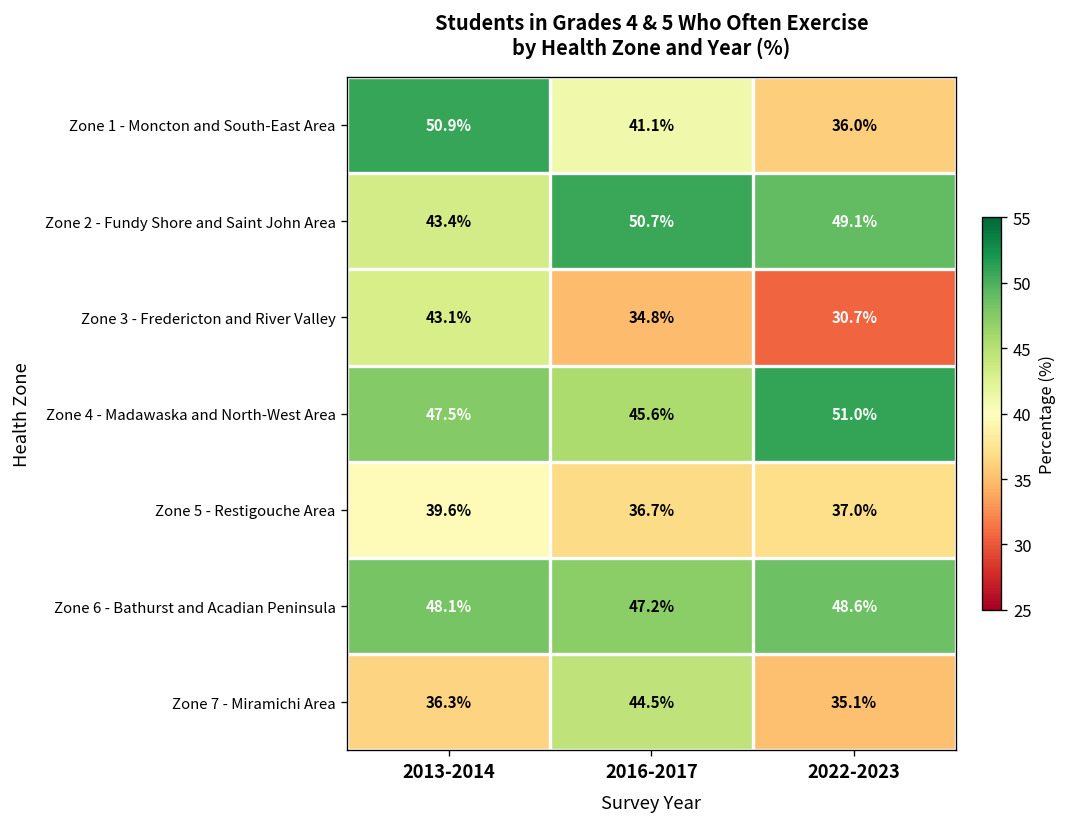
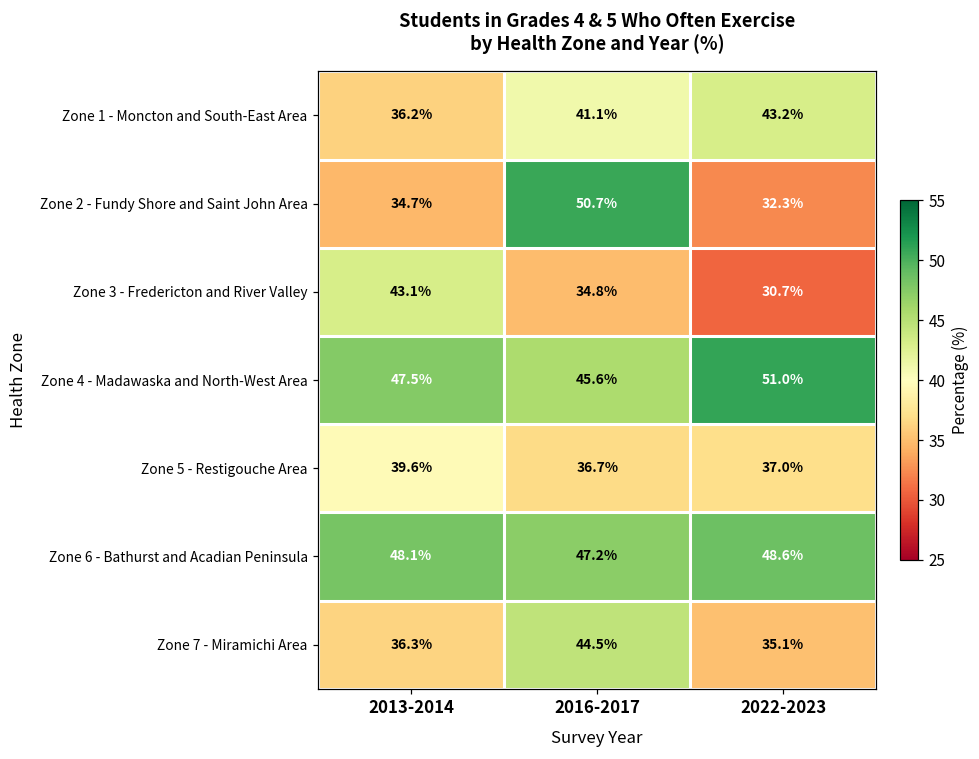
  {
    "Zone 1 - Moncton and South-East Area": {
-     "2013-2014": "50.9%",
+     "2013-2014": "36.2%",
      "2016-2017": "41.1%",
-     "2022-2023": "36.0%"
+     "2022-2023": "43.2%"
    },
    "Zone 2 - Fundy Shore and Saint John Area": {
-     "2013-2014": "43.4%",
+     "2013-2014": "34.7%",
      "2016-2017": "50.7%",
-     "2022-2023": "49.1%"
+     "2022-2023": "32.3%"
    },
    "Zone 3 - Fredericton and River Valley": {
      "2013-2014": "43.1%",
      "2016-2017": "34.8%",
      "2022-2023": "30.7%"
    },
    "Zone 4 - Madawaska and North-West Area": {
      "2013-2014": "47.5%",
      "2016-2017": "45.6%",
      "2022-2023": "51.0%"
    },
    "Zone 5 - Restigouche Area": {
      "2013-2014": "39.6%",
      "2016-2017": "36.7%",
      "2022-2023": "37.0%"
    },
    "Zone 6 - Bathurst and Acadian Peninsula": {
      "2013-2014": "48.1%",
      "2016-2017": "47.2%",
      "2022-2023": "48.6%"
    },
    "Zone 7 - Miramichi Area": {
      "2013-2014": "36.3%",
      "2016-2017": "44.5%",
      "2022-2023": "35.1%"
    }
  }
